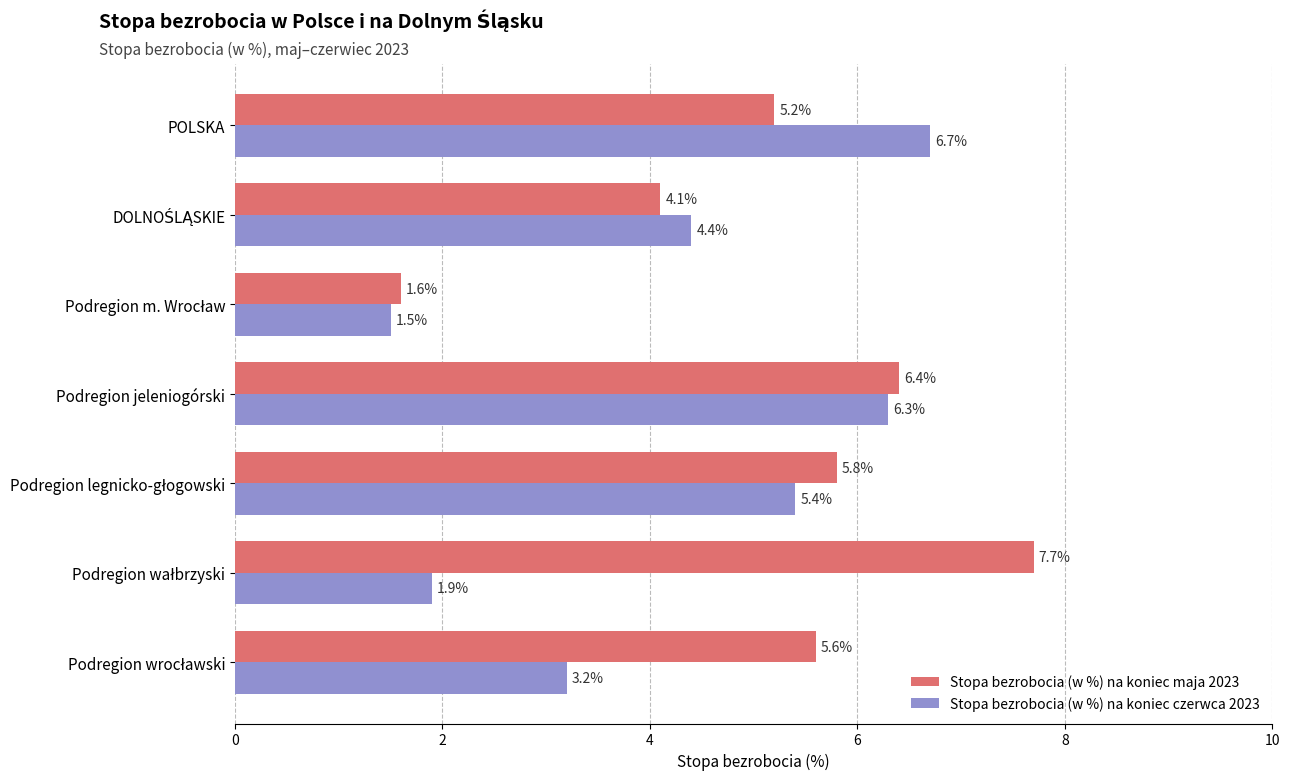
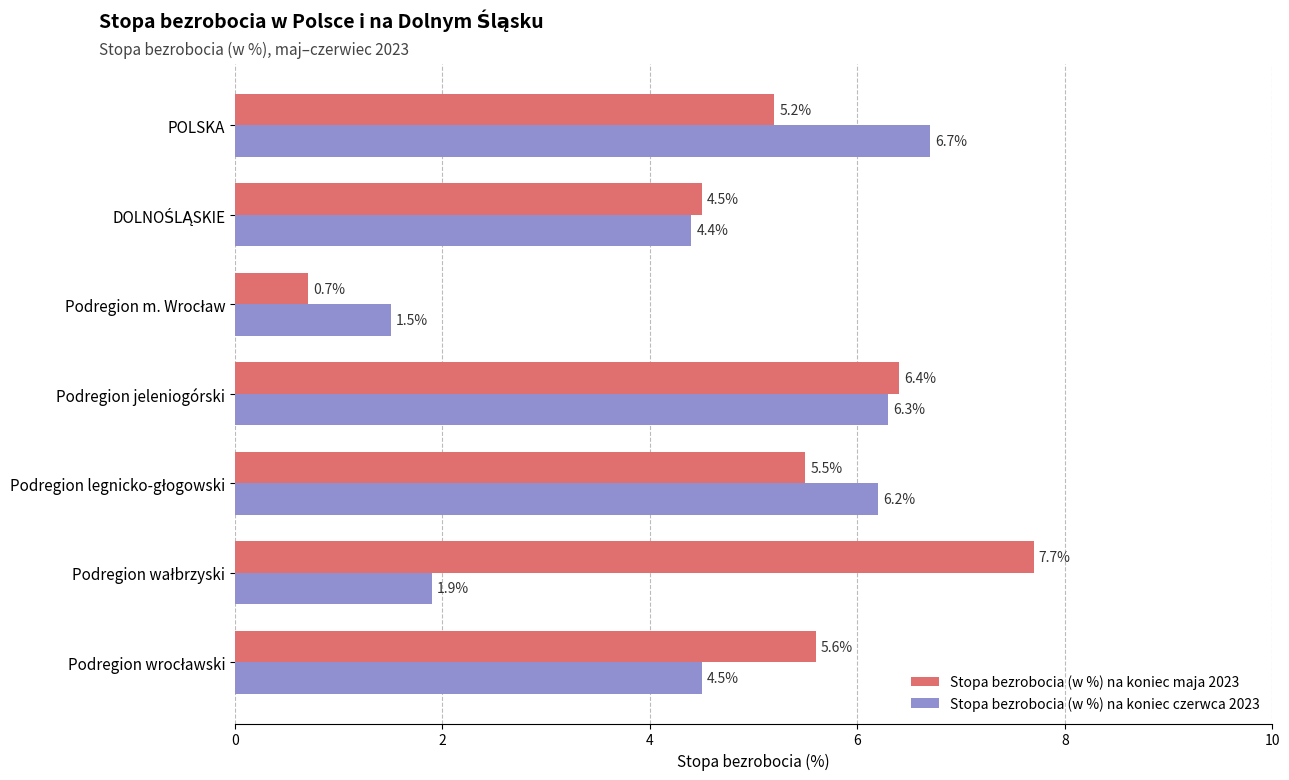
  {
    "Stopa bezrobocia (w %) na koniec maja 2023": {
      "POLSKA": "5.2%",
-     "DOLNOŚLĄSKIE": "4.1%",
-     "Podregion m. Wrocław": "1.6%",
+     "DOLNOŚLĄSKIE": "4.5%",
+     "Podregion m. Wrocław": "0.7%",
      "Podregion jeleniogórski": "6.4%",
-     "Podregion legnicko-głogowski": "5.8%",
+     "Podregion legnicko-głogowski": "5.5%",
      "Podregion wałbrzyski": "7.7%",
      "Podregion wrocławski": "5.6%"
    },
    "Stopa bezrobocia (w %) na koniec czerwca 2023": {
      "POLSKA": "6.7%",
      "DOLNOŚLĄSKIE": "4.4%",
      "Podregion m. Wrocław": "1.5%",
      "Podregion jeleniogórski": "6.3%",
-     "Podregion legnicko-głogowski": "5.4%",
+     "Podregion legnicko-głogowski": "6.2%",
      "Podregion wałbrzyski": "1.9%",
-     "Podregion wrocławski": "3.2%"
+     "Podregion wrocławski": "4.5%"
    }
  }
